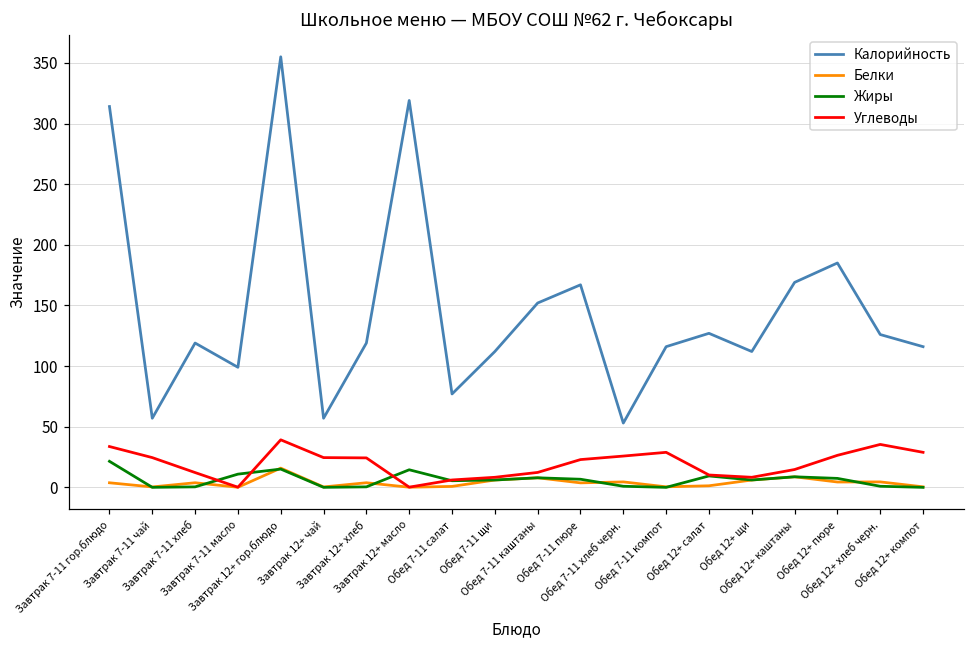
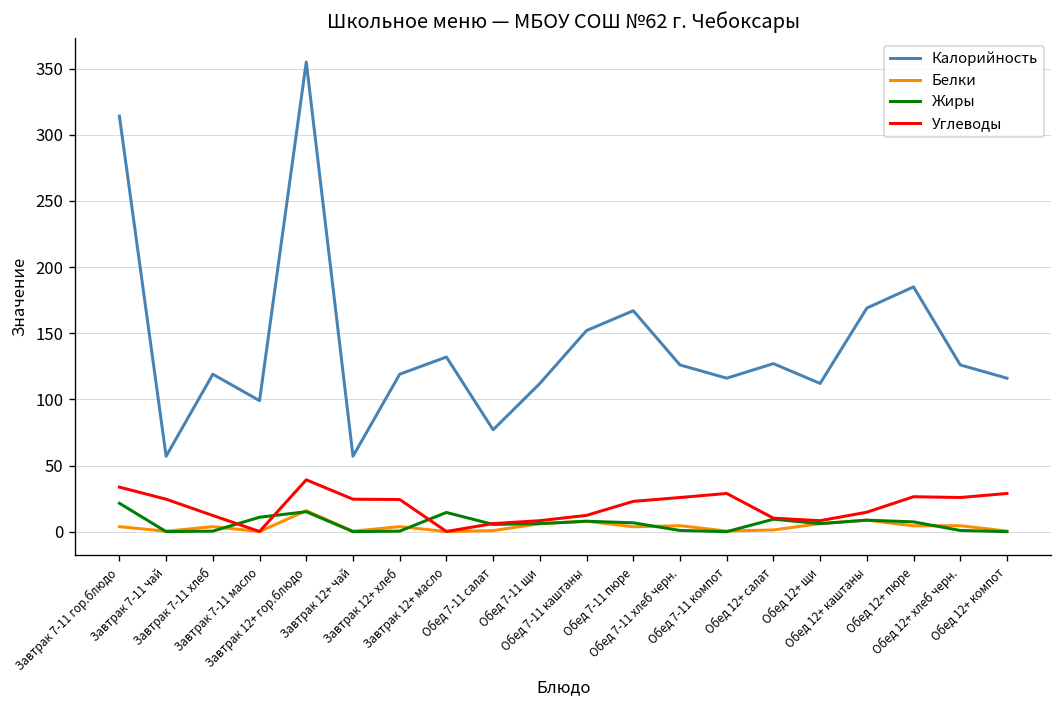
  {
    "Калорийность": {
      "Завтрак 7-11 гор.блюдо": 314,
      "Завтрак 7-11 чай": 57,
      "Завтрак 7-11 хлеб": 119,
      "Завтрак 7-11 масло": 99,
      "Завтрак 12+ гор.блюдо": 355,
      "Завтрак 12+ чай": 57,
      "Завтрак 12+ хлеб": 119,
-     "Завтрак 12+ масло": 319,
+     "Завтрак 12+ масло": 132,
      "Обед 7-11 салат": 77,
      "Обед 7-11 щи": 112,
      "Обед 7-11 каштаны": 152,
      "Обед 7-11 пюре": 167,
-     "Обед 7-11 хлеб черн.": 53,
+     "Обед 7-11 хлеб черн.": 126,
      "Обед 7-11 компот": 116,
      "Обед 12+ салат": 127,
      "Обед 12+ щи": 112,
      "Обед 12+ каштаны": 169,
      "Обед 12+ пюре": 185,
      "Обед 12+ хлеб черн.": 126,
      "Обед 12+ компот": 116
    },
    "Белки": {
      "Завтрак 7-11 гор.блюдо": 4,
      "Завтрак 7-11 хлеб": 4,
      "Завтрак 12+ хлеб": 4,
      "Обед 7-11 салат": 1,
      "Обед 7-11 пюре": 4,
      "Обед 7-11 хлеб черн.": 5,
      "Обед 12+ салат": 1,
      "Обед 12+ пюре": 4,
      "Обед 12+ хлеб черн.": 5
    },
    "Жиры": {
      "Завтрак 7-11 гор.блюдо": 21,
      "Завтрак 7-11 хлеб": 0,
      "Завтрак 7-11 масло": 11,
      "Завтрак 12+ хлеб": 0,
      "Завтрак 12+ масло": 15,
      "Обед 7-11 пюре": 7,
      "Обед 7-11 хлеб черн.": 1,
      "Обед 12+ пюре": 7,
      "Обед 12+ хлеб черн.": 1
    },
    "Углеводы": {
      "Завтрак 7-11 гор.блюдо": 34,
      "Завтрак 7-11 чай": 25,
      "Завтрак 7-11 хлеб": 12,
      "Завтрак 12+ гор.блюдо": 39,
      "Завтрак 12+ чай": 25,
      "Завтрак 12+ хлеб": 24,
      "Обед 7-11 каштаны": 12,
      "Обед 7-11 пюре": 23,
      "Обед 7-11 хлеб черн.": 26,
      "Обед 7-11 компот": 29,
      "Обед 12+ каштаны": 15,
      "Обед 12+ пюре": 26,
-     "Обед 12+ хлеб черн.": 35,
+     "Обед 12+ хлеб черн.": 26,
      "Обед 12+ компот": 29
    }
  }
